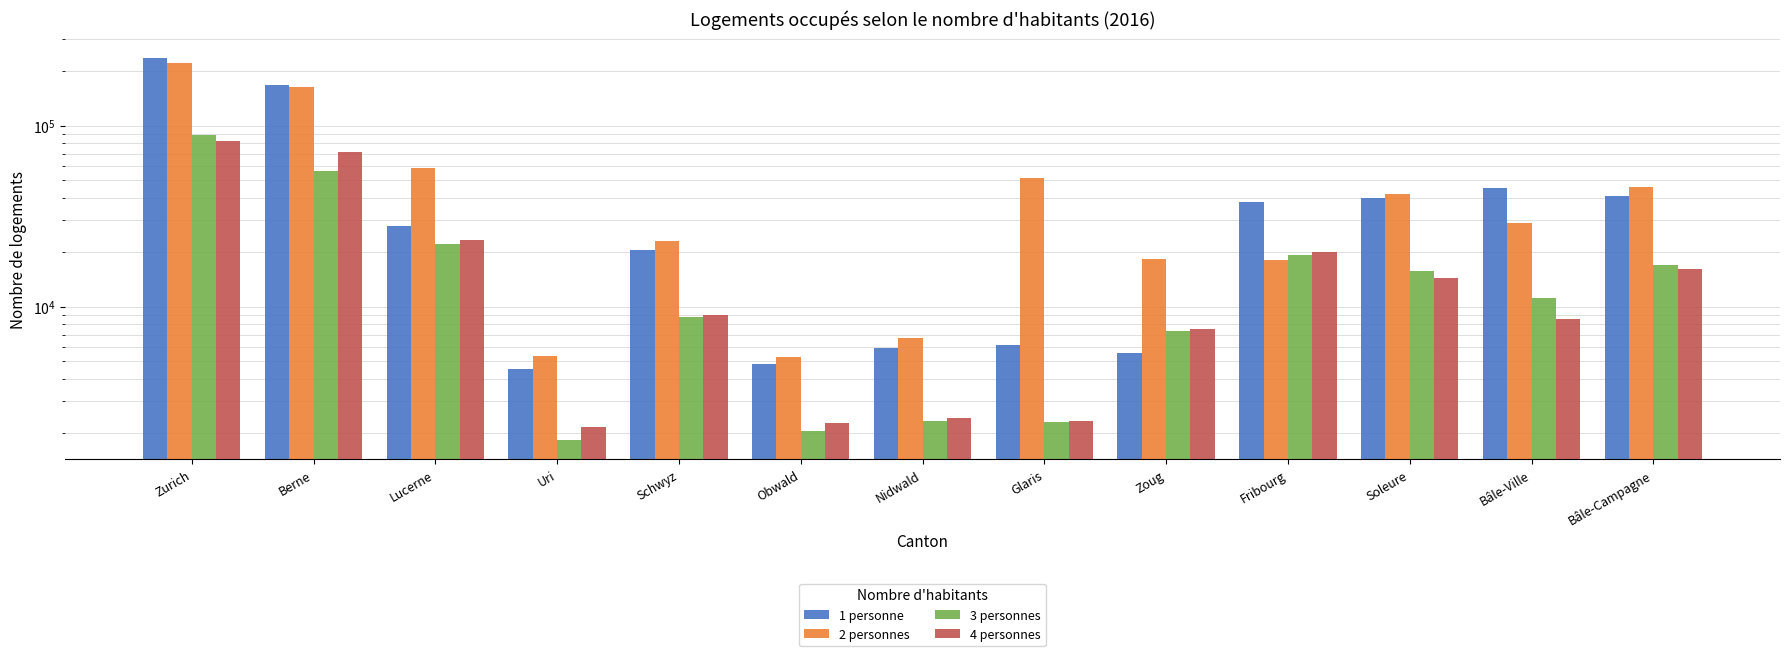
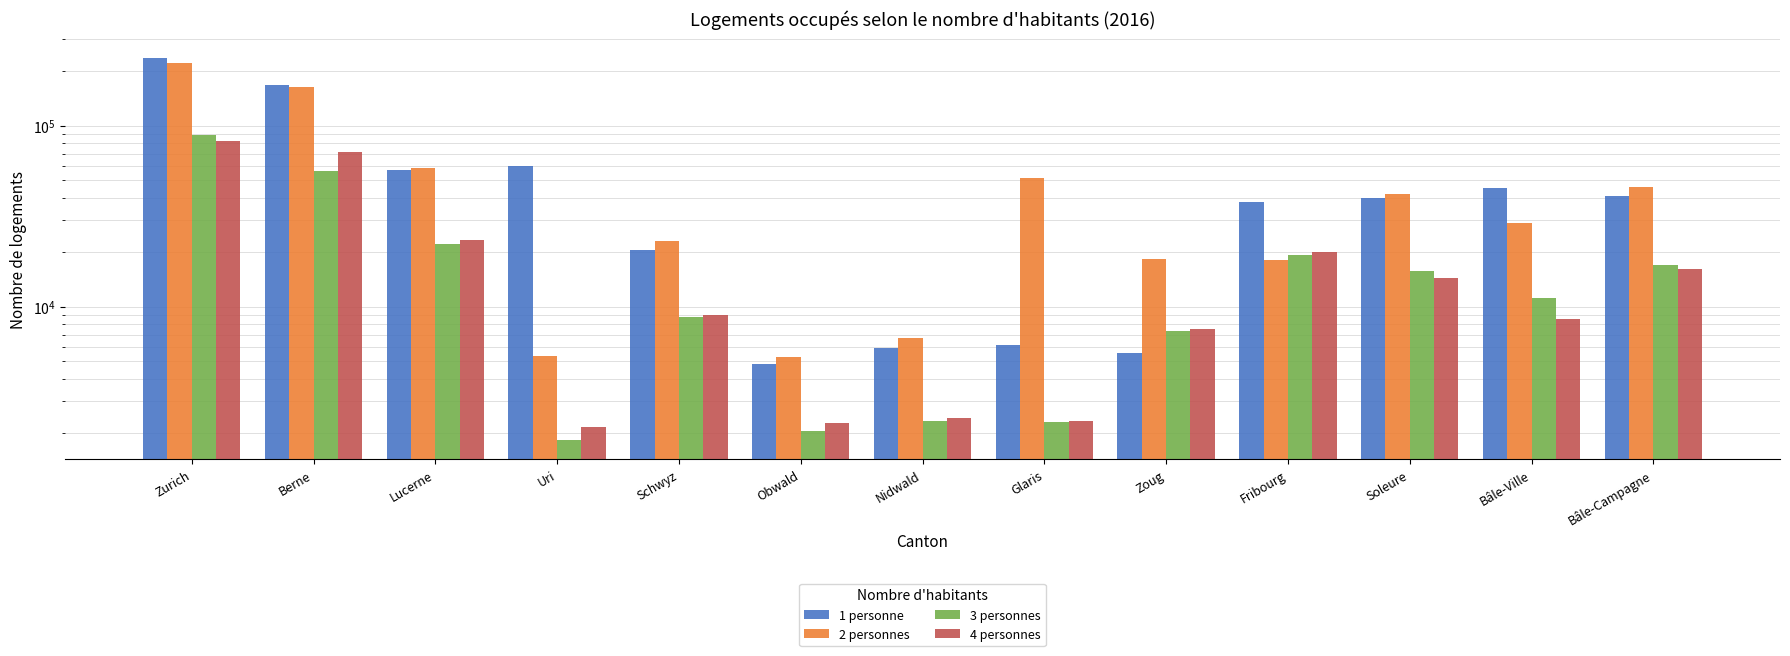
  {
    "1 personne": {
      "Zurich": 240000,
      "Berne": 170000,
-     "Lucerne": 28000,
-     "Uri": 4500,
+     "Lucerne": 57000,
+     "Uri": 60000,
      "Schwyz": 21000,
      "Obwald": 4800,
      "Nidwald": 5900,
      "Glaris": 6100,
      "Zoug": 5600,
      "Fribourg": 38000,
      "Soleure": 40000,
      "Bâle-Ville": 45000,
      "Bâle-Campagne": 41000
    },
    "2 personnes": {
      "Zurich": 220000,
      "Berne": 160000,
      "Lucerne": 58000,
      "Uri": 5300,
      "Schwyz": 23000,
      "Obwald": 5300,
      "Nidwald": 6700,
      "Glaris": 51000,
      "Zoug": 18000,
      "Fribourg": 18000,
      "Soleure": 42000,
      "Bâle-Ville": 29000,
      "Bâle-Campagne": 46000
    },
    "3 personnes": {
      "Zurich": 90000,
      "Berne": 56000,
      "Lucerne": 22000,
      "Uri": 1800,
      "Schwyz": 9000,
      "Obwald": 2000,
      "Nidwald": 2300,
      "Glaris": 2300,
      "Zoug": 7300,
      "Fribourg": 19000,
      "Soleure": 16000,
      "Bâle-Ville": 11000,
      "Bâle-Campagne": 17000
    },
    "4 personnes": {
      "Zurich": 80000,
      "Berne": 72000,
      "Lucerne": 23000,
      "Uri": 2200,
      "Schwyz": 9000,
      "Obwald": 2300,
      "Nidwald": 2400,
      "Glaris": 2300,
      "Zoug": 7500,
      "Fribourg": 20000,
      "Soleure": 14000,
      "Bâle-Ville": 9000,
      "Bâle-Campagne": 16000
    }
  }
